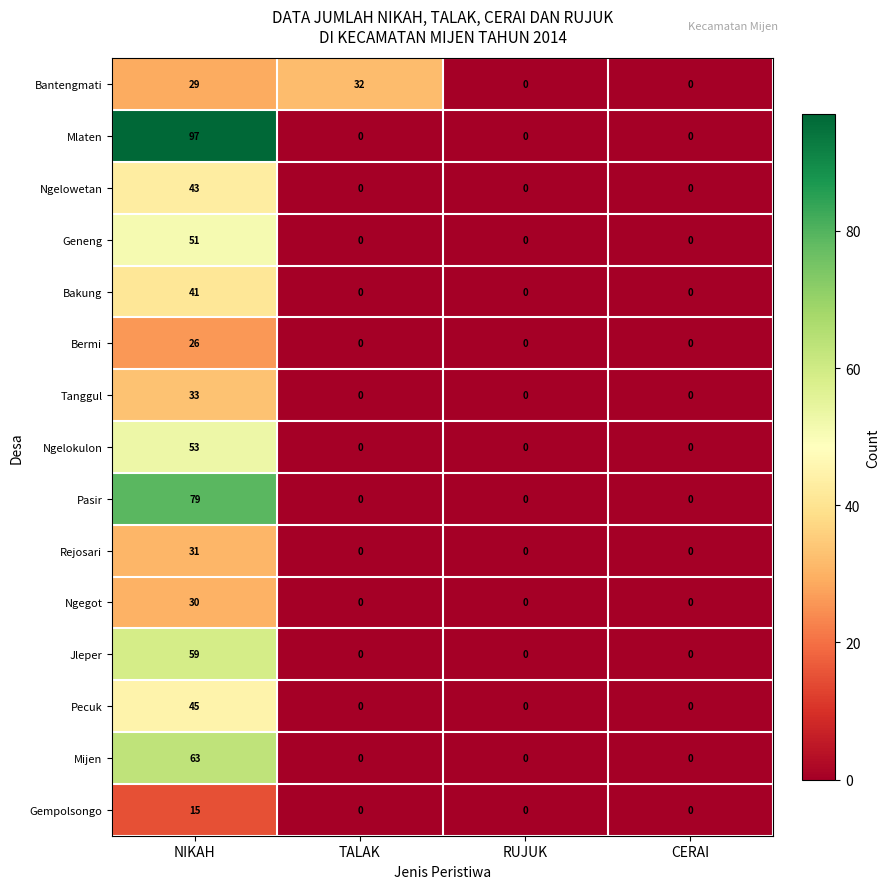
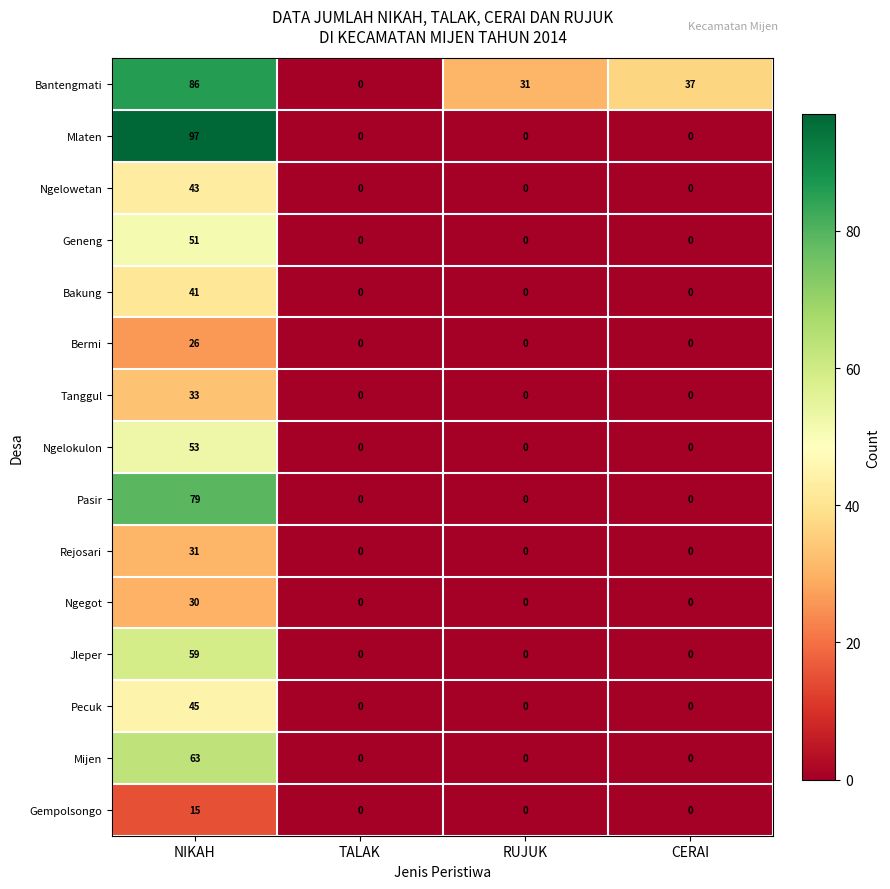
  {
    "Bantengmati": {
-     "NIKAH": 29,
-     "TALAK": 32,
-     "RUJUK": 0,
-     "CERAI": 0
+     "NIKAH": 86,
+     "TALAK": 0,
+     "RUJUK": 31,
+     "CERAI": 37
    },
    "Mlaten": {
      "NIKAH": 97,
      "TALAK": 0,
      "RUJUK": 0,
      "CERAI": 0
    },
    "Ngelowetan": {
      "NIKAH": 43,
      "TALAK": 0,
      "RUJUK": 0,
      "CERAI": 0
    },
    "Geneng": {
      "NIKAH": 51,
      "TALAK": 0,
      "RUJUK": 0,
      "CERAI": 0
    },
    "Bakung": {
      "NIKAH": 41,
      "TALAK": 0,
      "RUJUK": 0,
      "CERAI": 0
    },
    "Bermi": {
      "NIKAH": 26,
      "TALAK": 0,
      "RUJUK": 0,
      "CERAI": 0
    },
    "Tanggul": {
      "NIKAH": 33,
      "TALAK": 0,
      "RUJUK": 0,
      "CERAI": 0
    },
    "Ngelokulon": {
      "NIKAH": 53,
      "TALAK": 0,
      "RUJUK": 0,
      "CERAI": 0
    },
    "Pasir": {
      "NIKAH": 79,
      "TALAK": 0,
      "RUJUK": 0,
      "CERAI": 0
    },
    "Rejosari": {
      "NIKAH": 31,
      "TALAK": 0,
      "RUJUK": 0,
      "CERAI": 0
    },
    "Ngegot": {
      "NIKAH": 30,
      "TALAK": 0,
      "RUJUK": 0,
      "CERAI": 0
    },
    "Jleper": {
      "NIKAH": 59,
      "TALAK": 0,
      "RUJUK": 0,
      "CERAI": 0
    },
    "Pecuk": {
      "NIKAH": 45,
      "TALAK": 0,
      "RUJUK": 0,
      "CERAI": 0
    },
    "Mijen": {
      "NIKAH": 63,
      "TALAK": 0,
      "RUJUK": 0,
      "CERAI": 0
    },
    "Gempolsongo": {
      "NIKAH": 15,
      "TALAK": 0,
      "RUJUK": 0,
      "CERAI": 0
    }
  }
